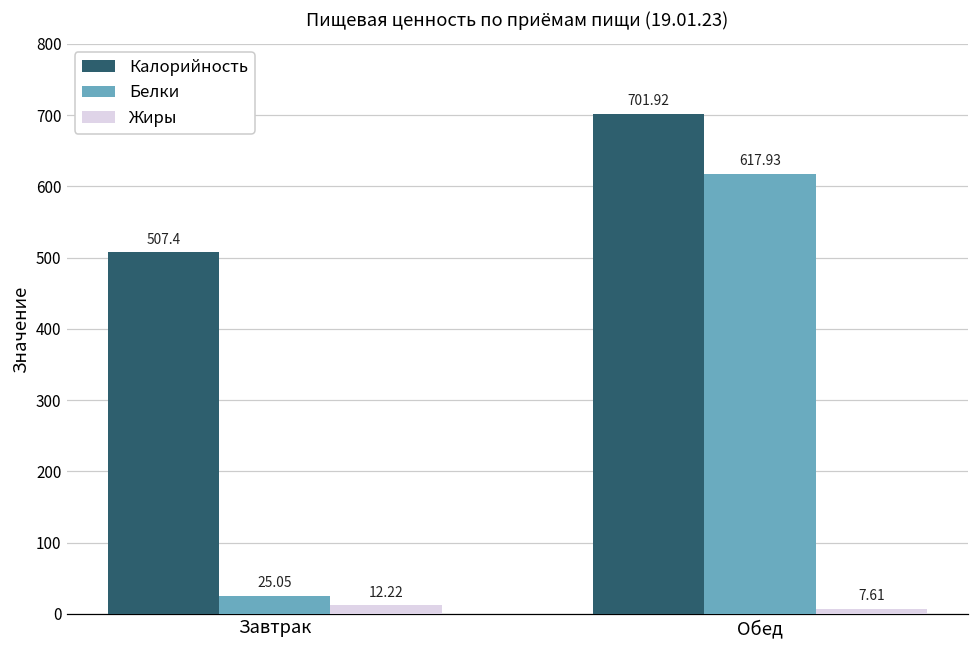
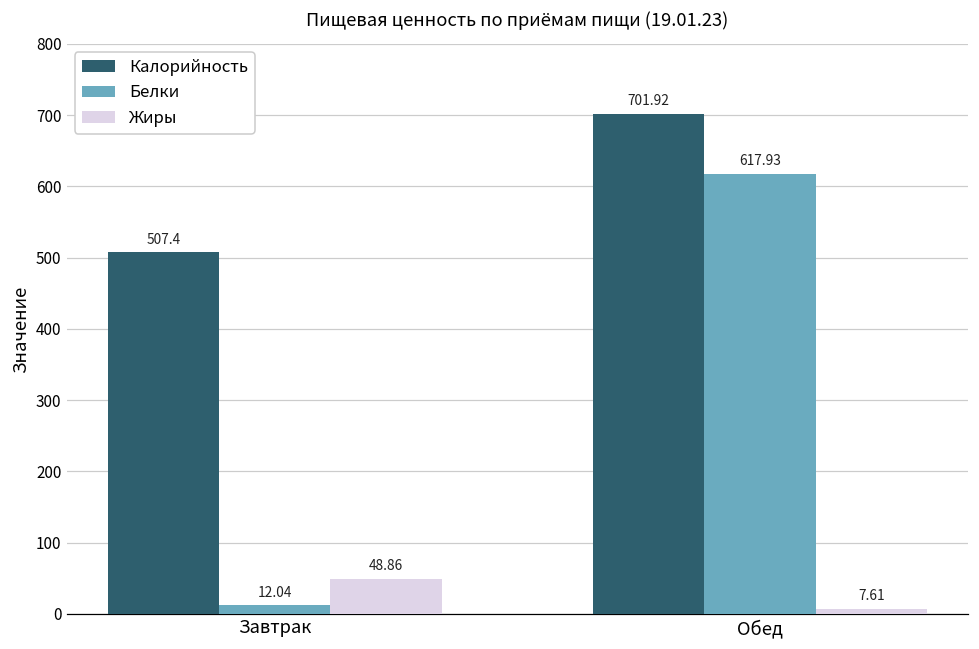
  {
    "Калорийность": {
      "Завтрак": 507.4,
      "Обед": 701.92
    },
    "Белки": {
-     "Завтрак": 25.05,
+     "Завтрак": 12.04,
      "Обед": 617.93
    },
    "Жиры": {
-     "Завтрак": 12.22,
+     "Завтрак": 48.86,
      "Обед": 7.61
    }
  }
